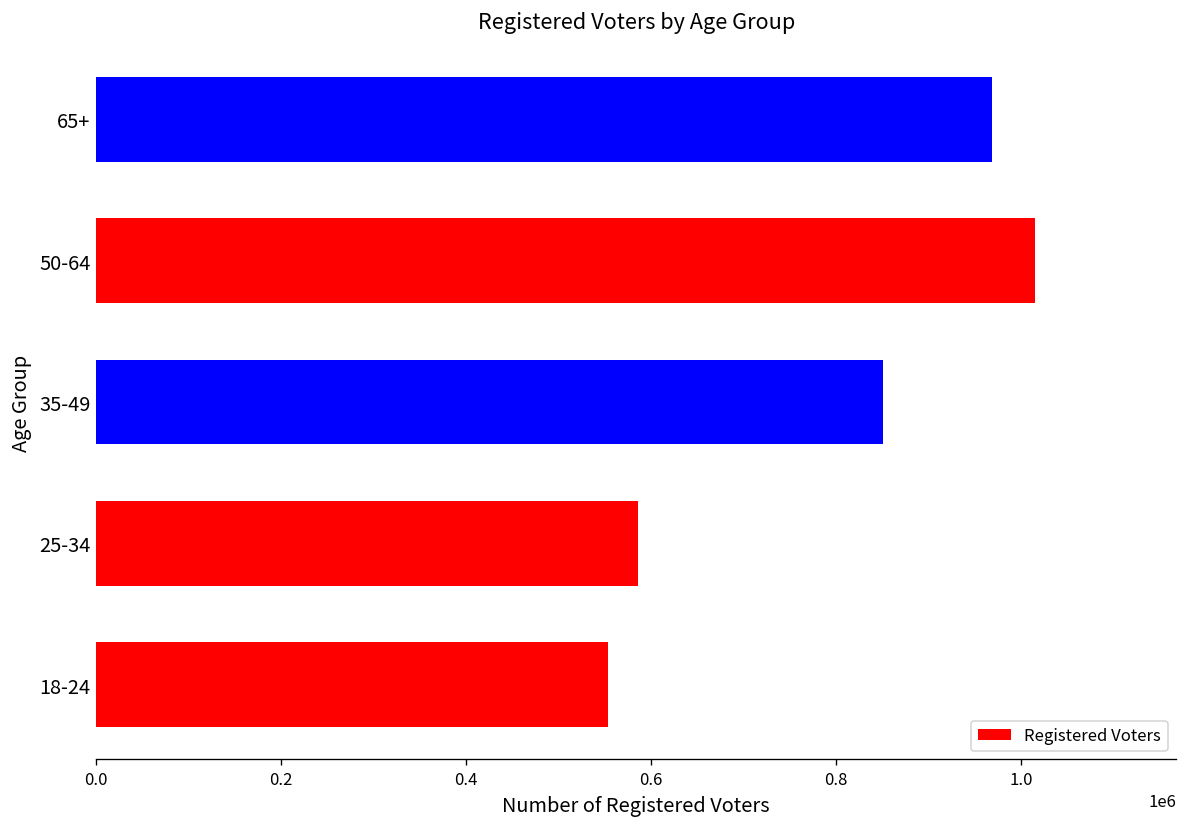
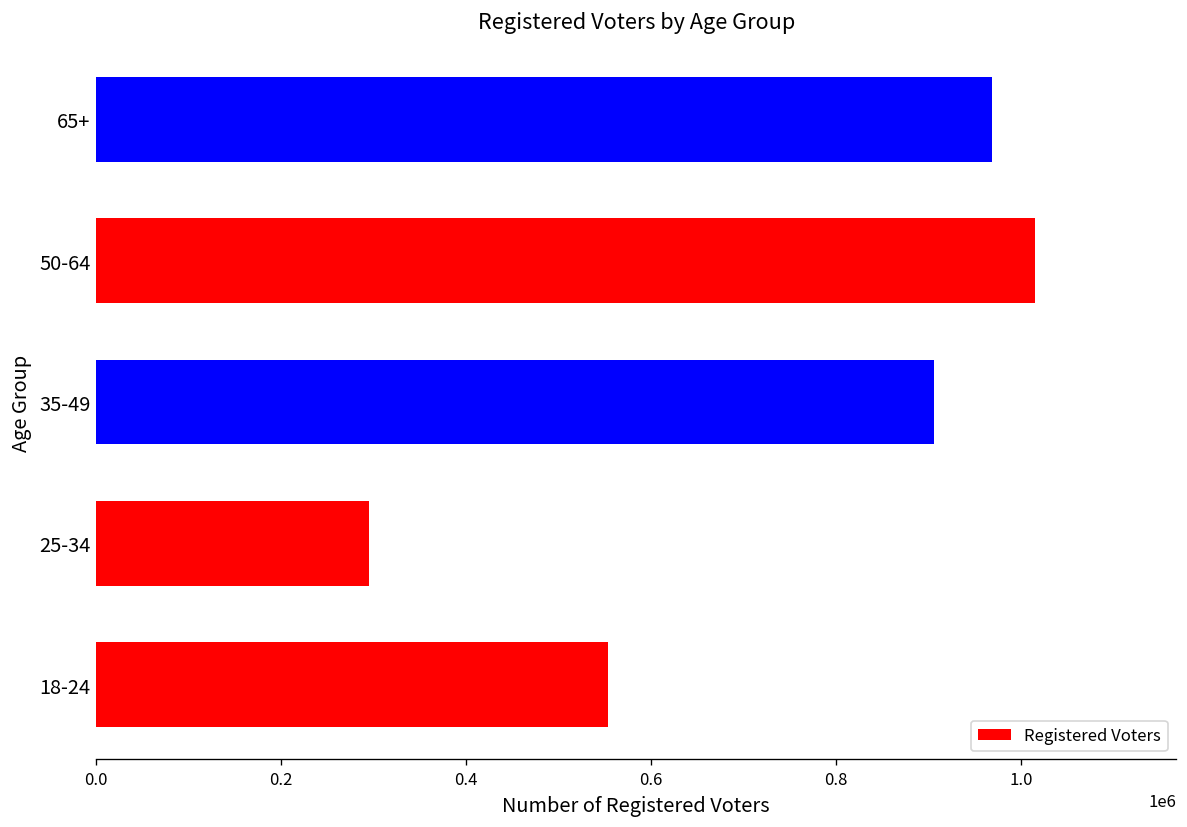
  {
    "65+": 970000,
    "50-64": 1020000,
-   "35-49": 850000,
-   "25-34": 590000,
+   "35-49": 910000,
+   "25-34": 290000,
    "18-24": 550000
  }
